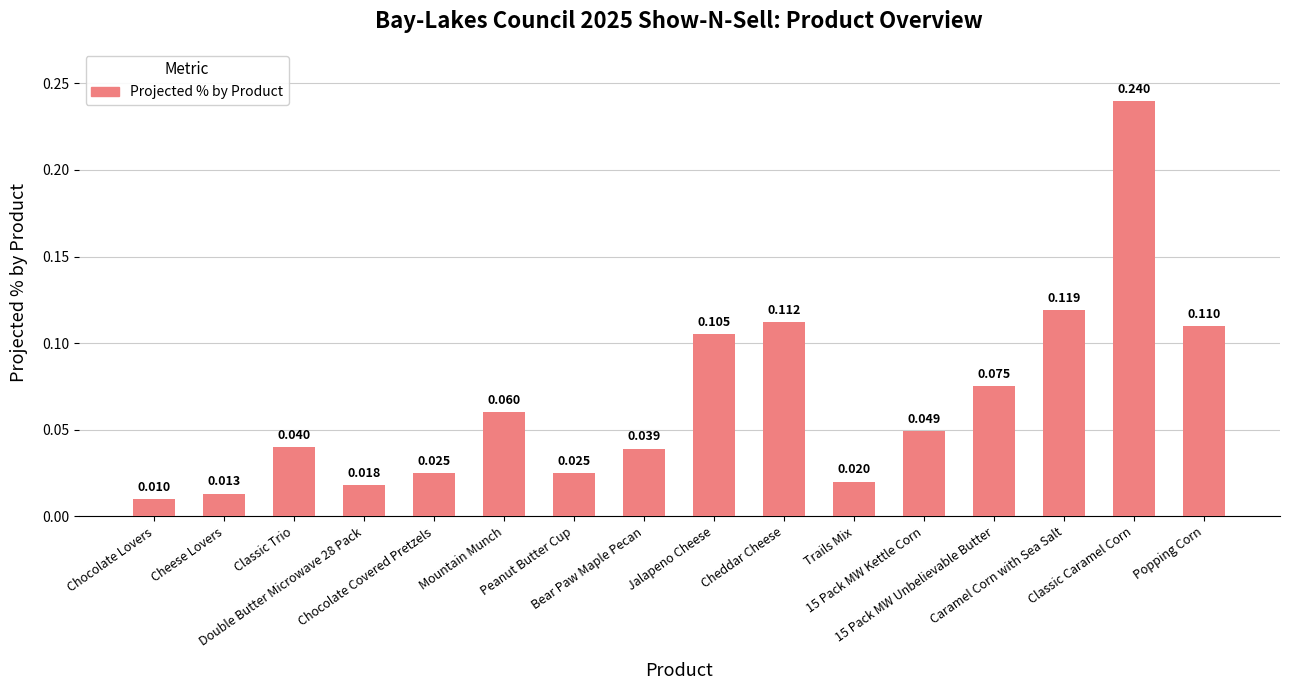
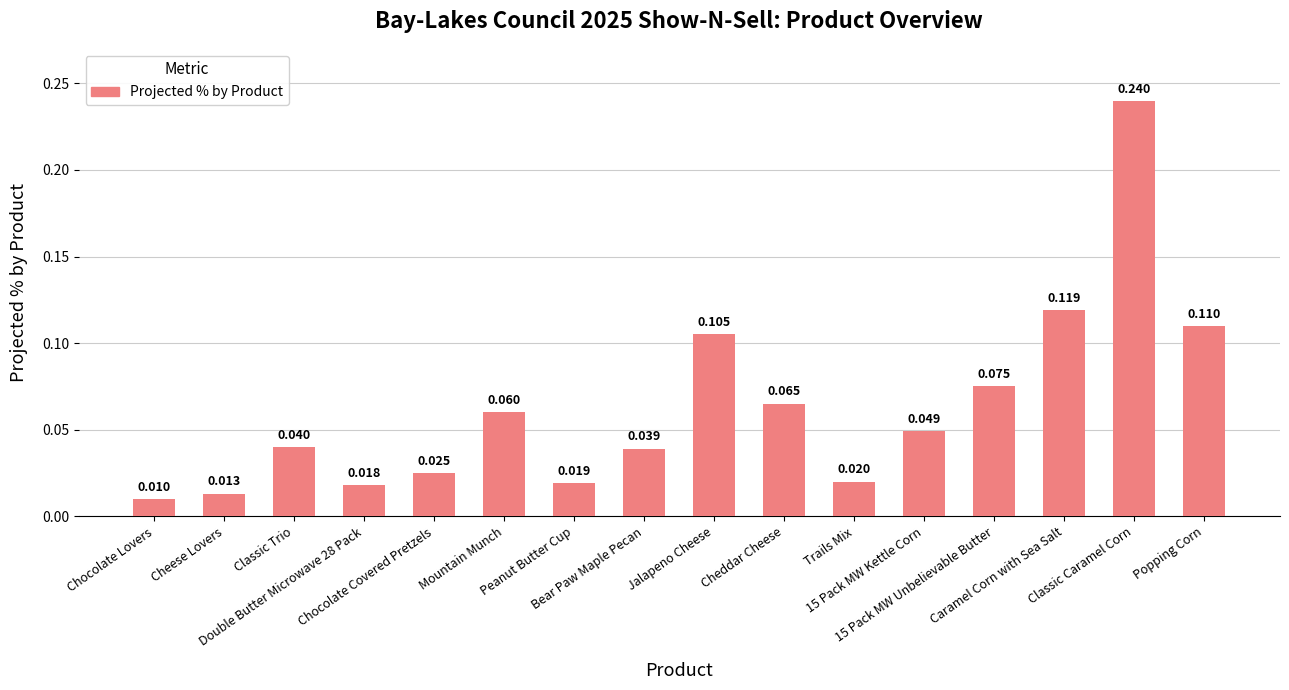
  {
    "Chocolate Lovers": 0.010,
    "Cheese Lovers": 0.013,
    "Classic Trio": 0.040,
    "Double Butter Microwave 28 Pack": 0.018,
    "Chocolate Covered Pretzels": 0.025,
    "Mountain Munch": 0.060,
-   "Peanut Butter Cup": 0.025,
+   "Peanut Butter Cup": 0.019,
    "Bear Paw Maple Pecan": 0.039,
    "Jalapeno Cheese": 0.105,
-   "Cheddar Cheese": 0.112,
+   "Cheddar Cheese": 0.065,
    "Trails Mix": 0.020,
    "15 Pack MW Kettle Corn": 0.049,
    "15 Pack MW Unbelievable Butter": 0.075,
    "Caramel Corn with Sea Salt": 0.119,
    "Classic Caramel Corn": 0.240,
    "Popping Corn": 0.110
  }
